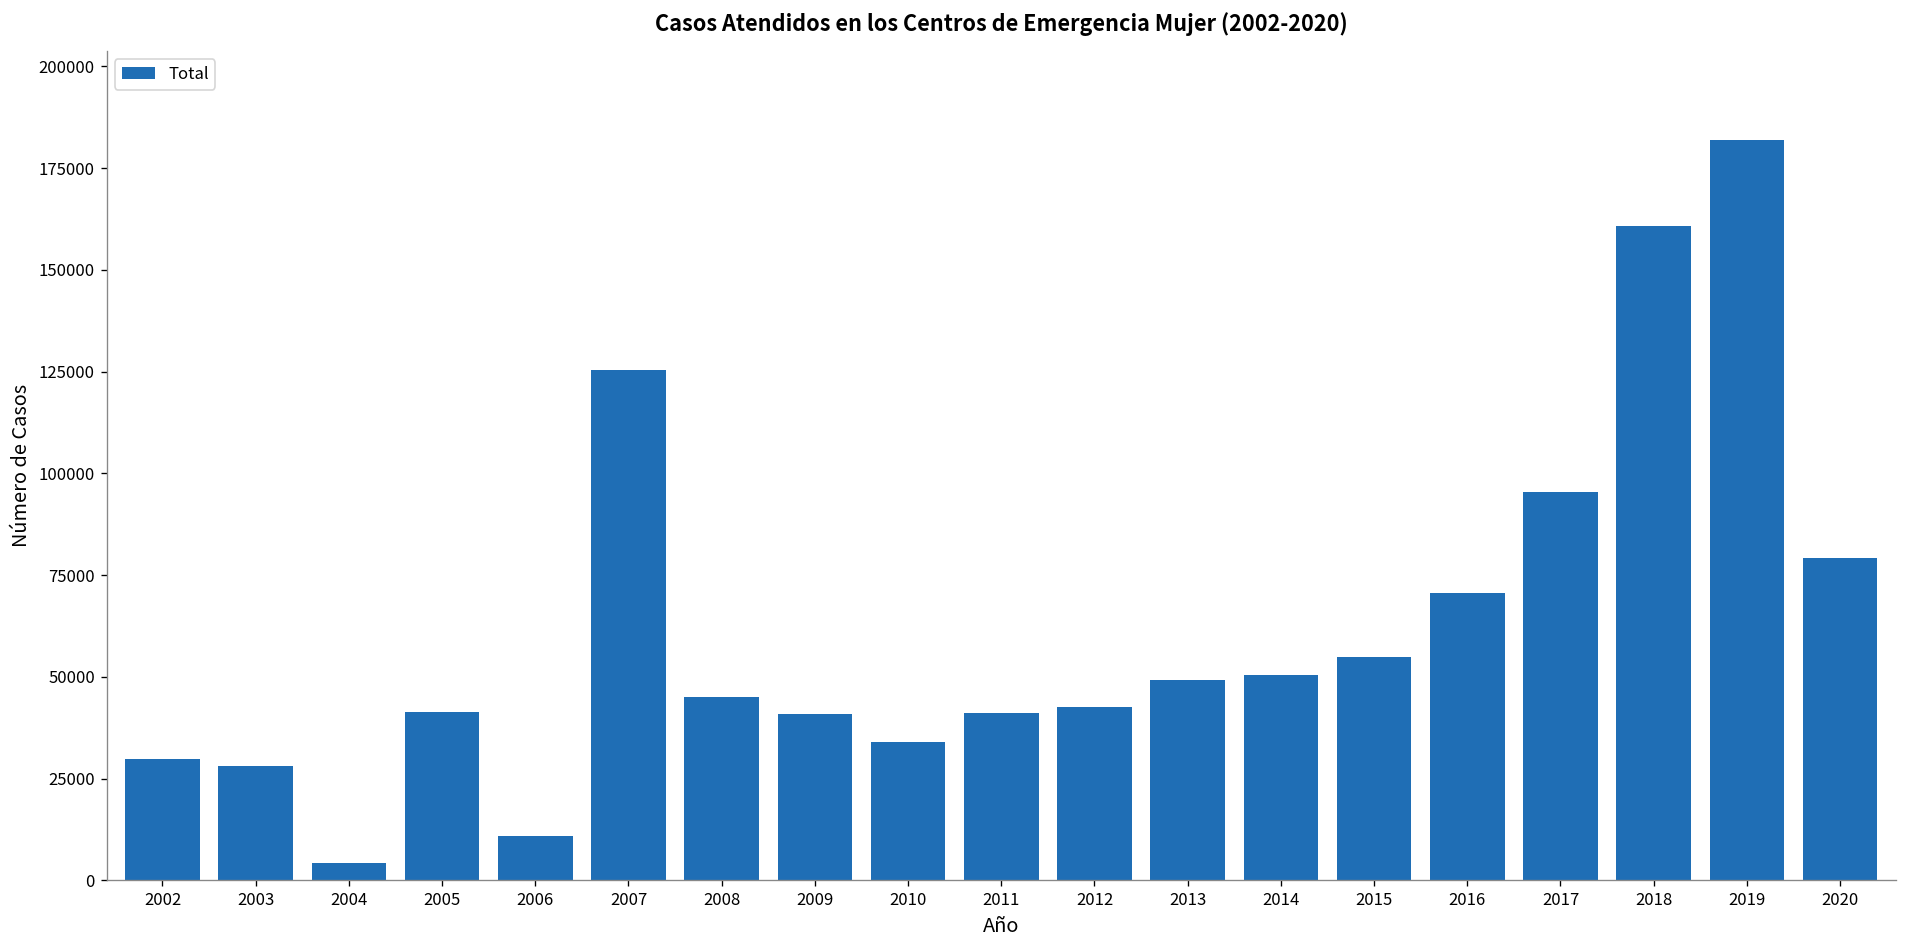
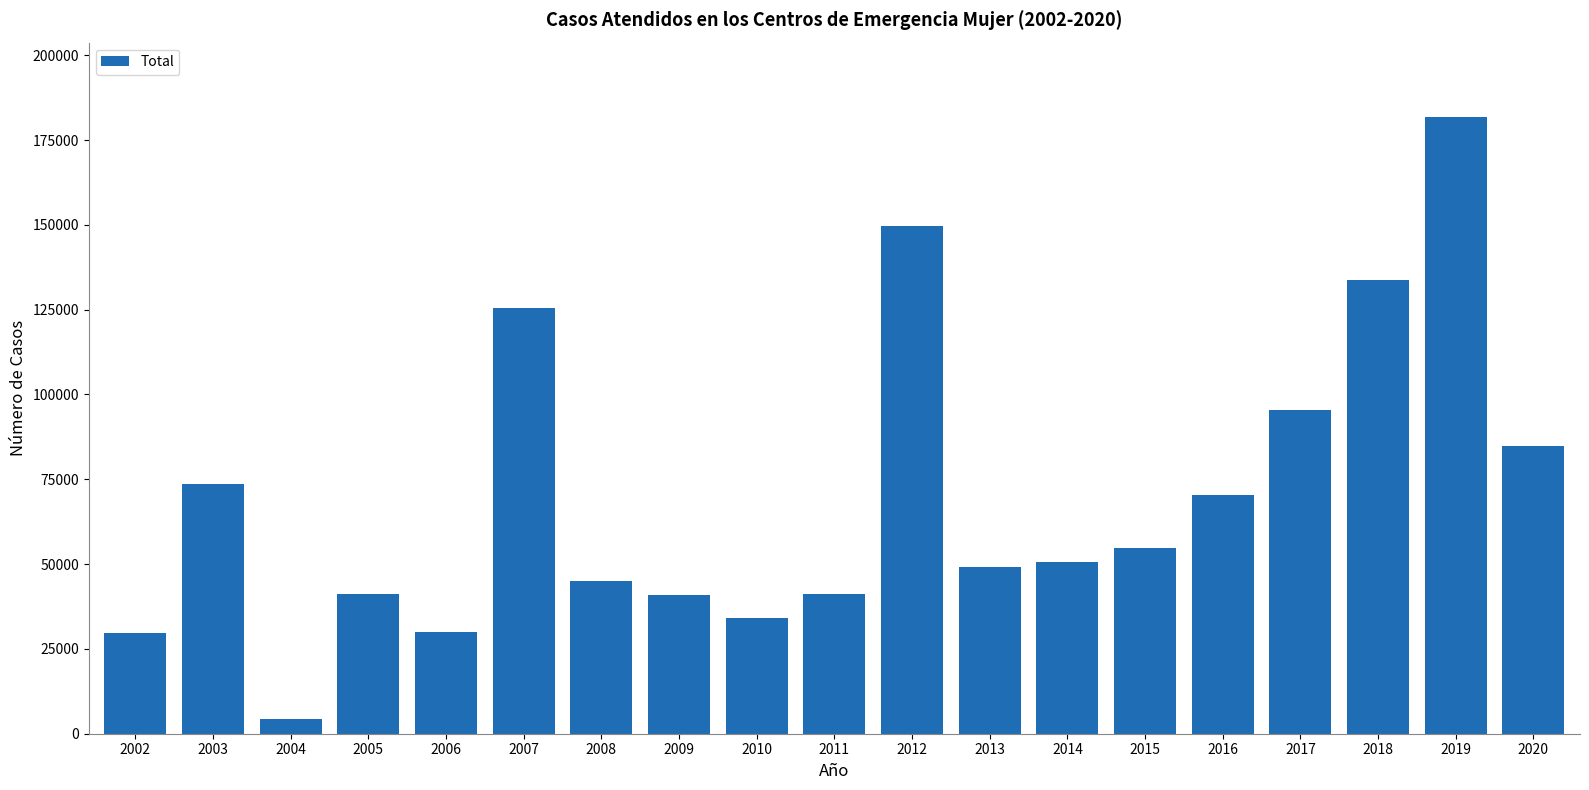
  {
    "2002": 30000,
-   "2003": 28000,
+   "2003": 74000,
    "2004": 4000,
    "2005": 41000,
-   "2006": 11000,
+   "2006": 30000,
    "2007": 125000,
    "2008": 45000,
    "2009": 41000,
    "2010": 34000,
    "2011": 41000,
-   "2012": 43000,
+   "2012": 150000,
    "2013": 49000,
    "2014": 50000,
    "2015": 55000,
    "2016": 71000,
    "2017": 95000,
-   "2018": 161000,
+   "2018": 134000,
    "2019": 182000,
-   "2020": 79000
+   "2020": 85000
  }
